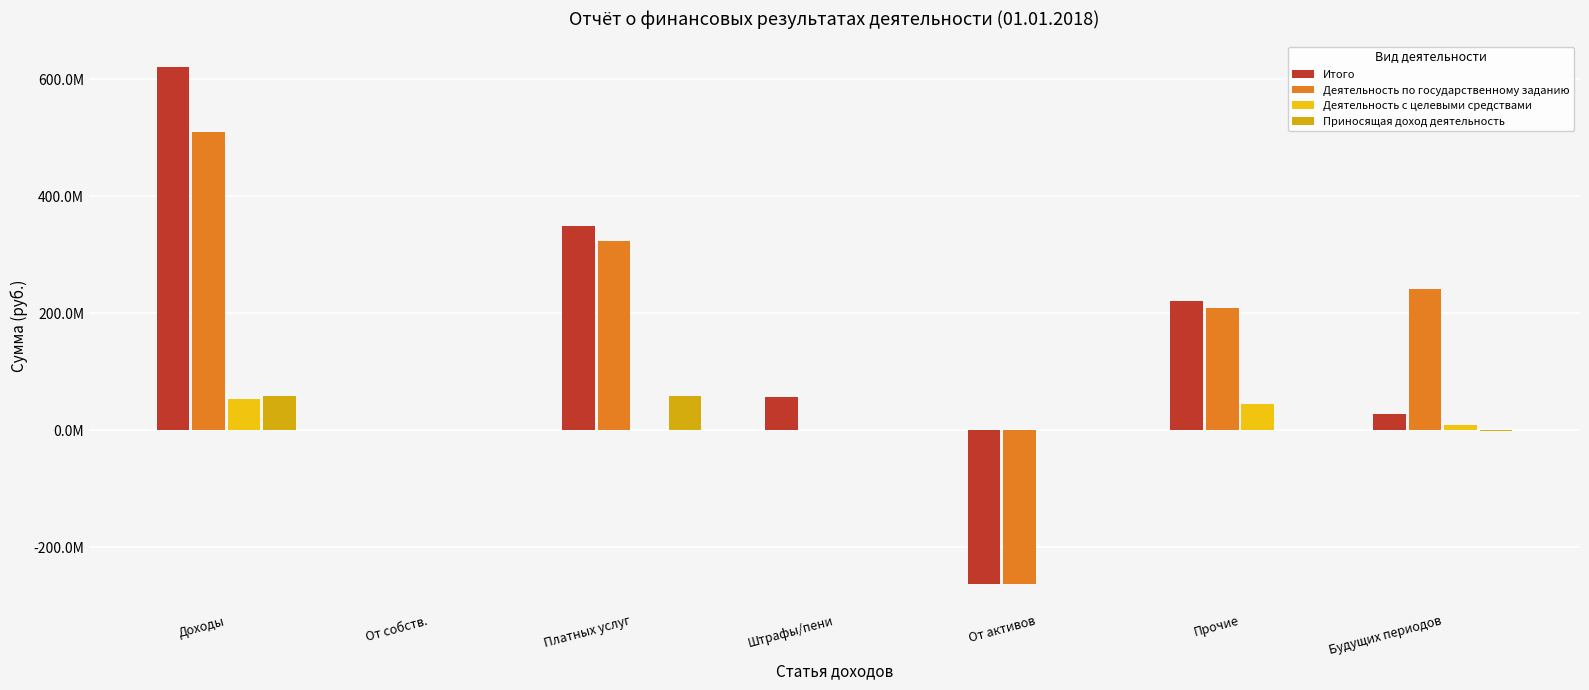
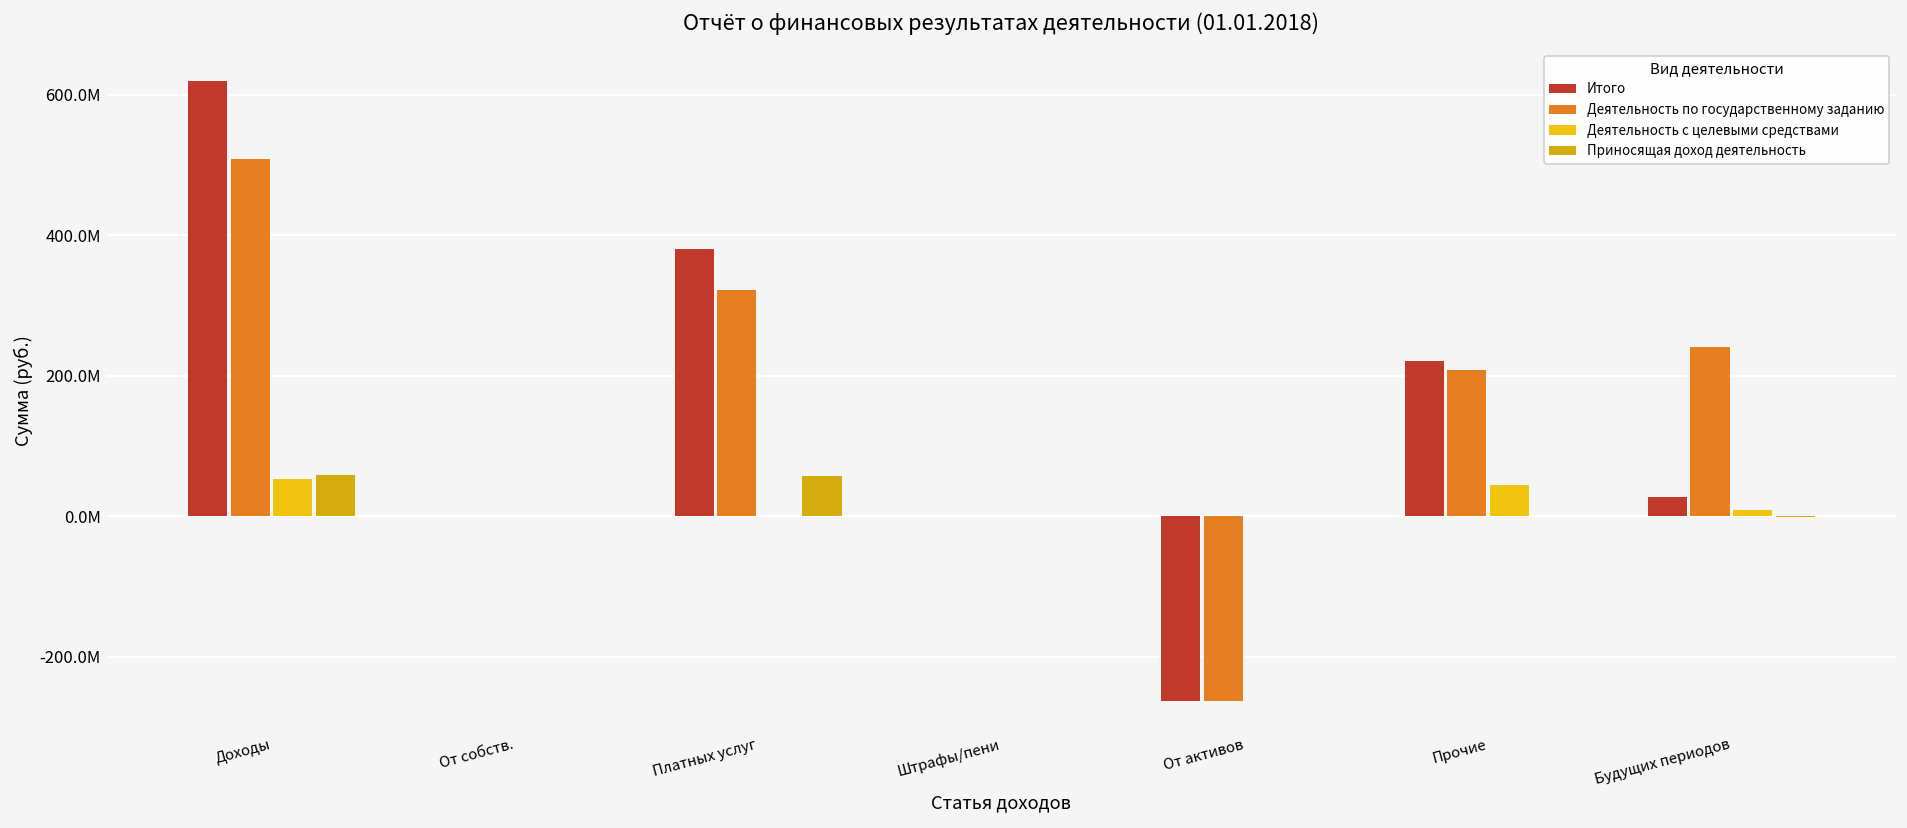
  {
    "Итого": {
      "Доходы": 620000000,
-     "Платных услуг": 350000000,
-     "Штрафы/пени": 60000000,
+     "Платных услуг": 380000000,
+     "Штрафы/пени": 0,
      "От активов": -260000000,
      "Прочие": 220000000,
      "Будущих периодов": 30000000
    }
  }
